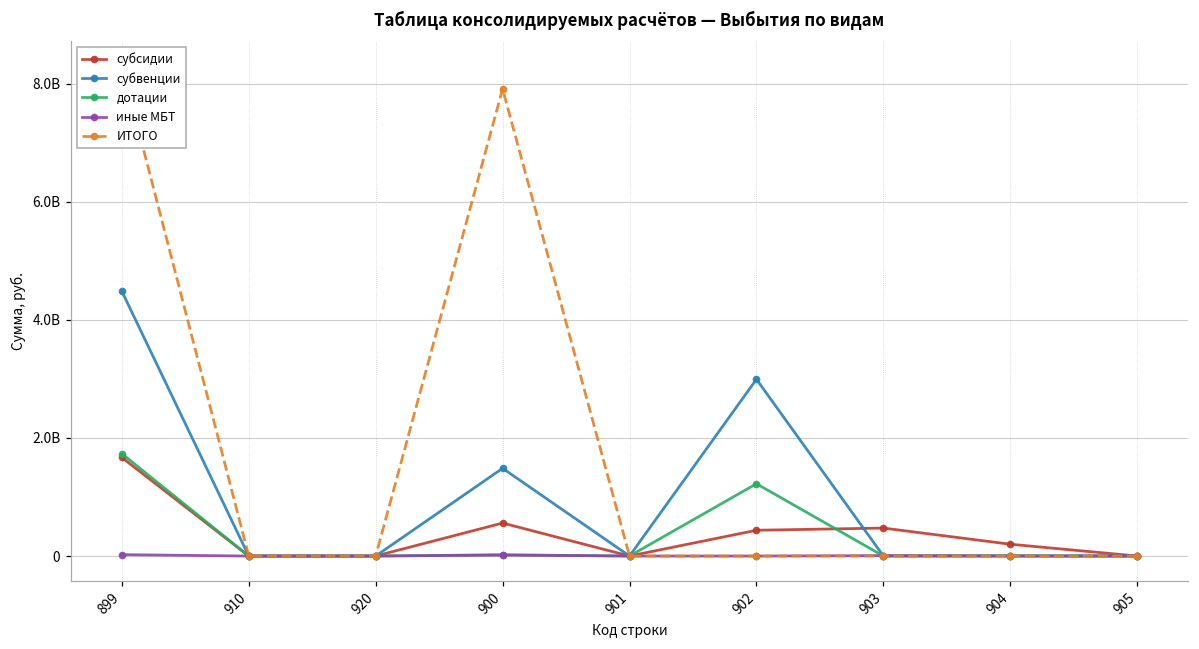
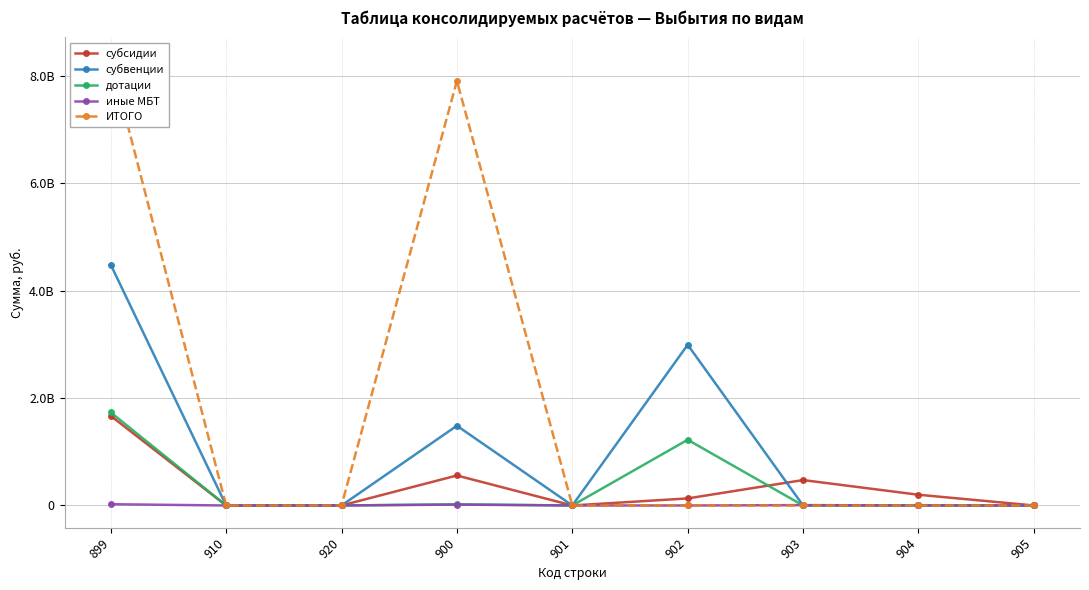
  {
    "субсидии": {
      "899": 1700000000,
      "900": 600000000,
-     "902": 400000000,
+     "902": 100000000,
      "903": 500000000,
      "904": 200000000
    },
    "субвенции": {
      "899": 4500000000,
      "900": 1500000000,
      "902": 3000000000
    },
    "дотации": {
      "899": 1700000000,
      "902": 1200000000
    },
    "иные МБТ": {
      "899": 0
    },
    "ИТОГО": {
      "900": 7900000000
    }
  }
